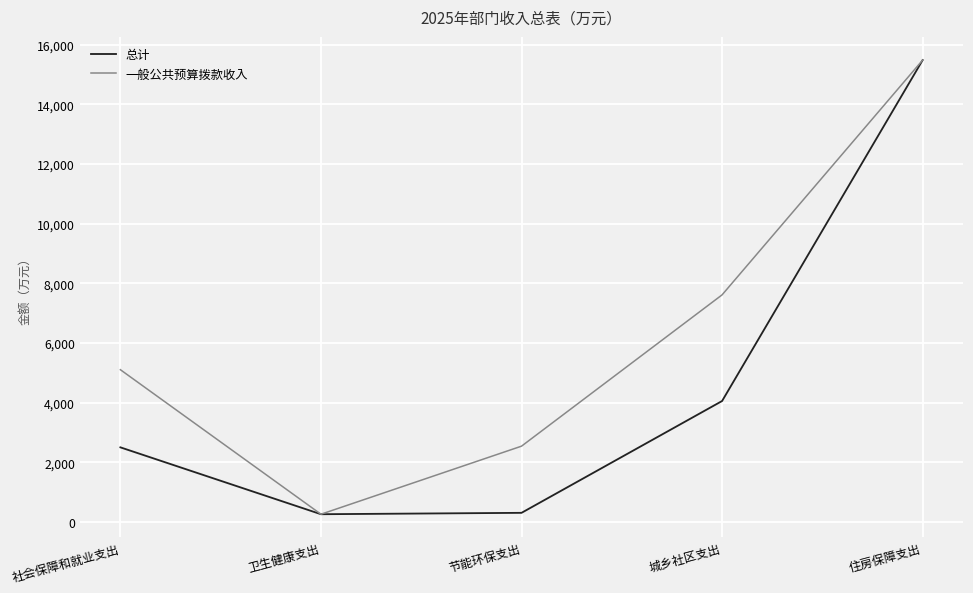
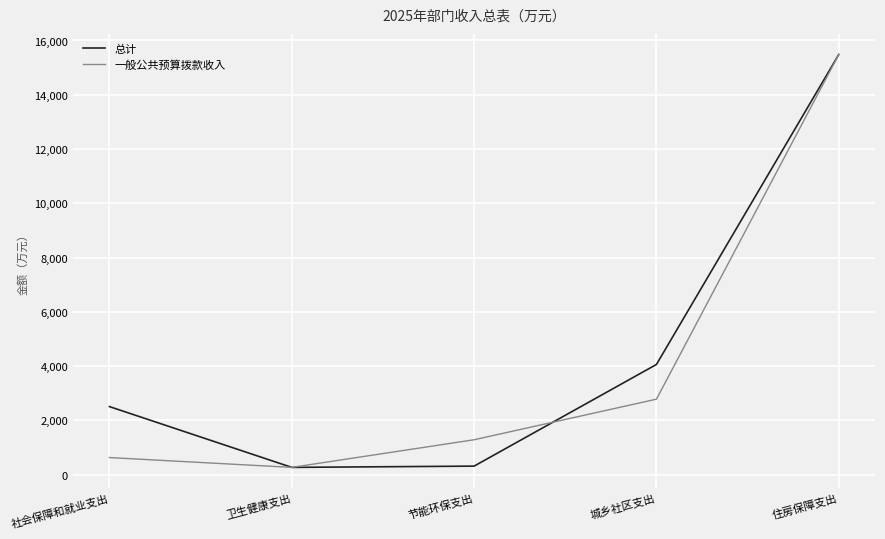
  {
    "总计": {
      "社会保障和就业支出": "2,500",
      "节能环保支出": "300",
      "城乡社区支出": "4,100"
    },
    "一般公共预算拨款收入": {
-     "社会保障和就业支出": "5,100",
-     "节能环保支出": "2,500",
-     "城乡社区支出": "7,600"
+     "社会保障和就业支出": "600",
+     "节能环保支出": "1,300",
+     "城乡社区支出": "2,800"
    }
  }
